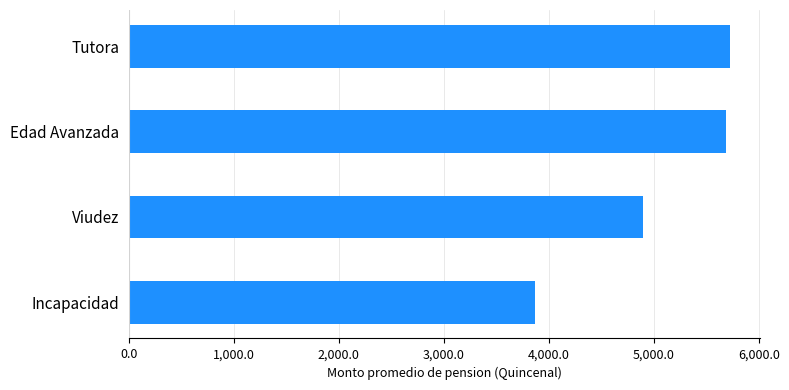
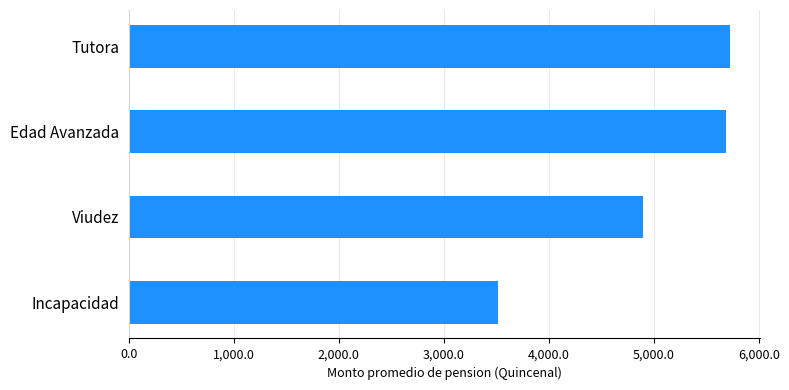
  {
    "Tutora": "5,720",
    "Edad Avanzada": "5,690",
    "Viudez": "4,890",
-   "Incapacidad": "3,860"
+   "Incapacidad": "3,520"
  }
